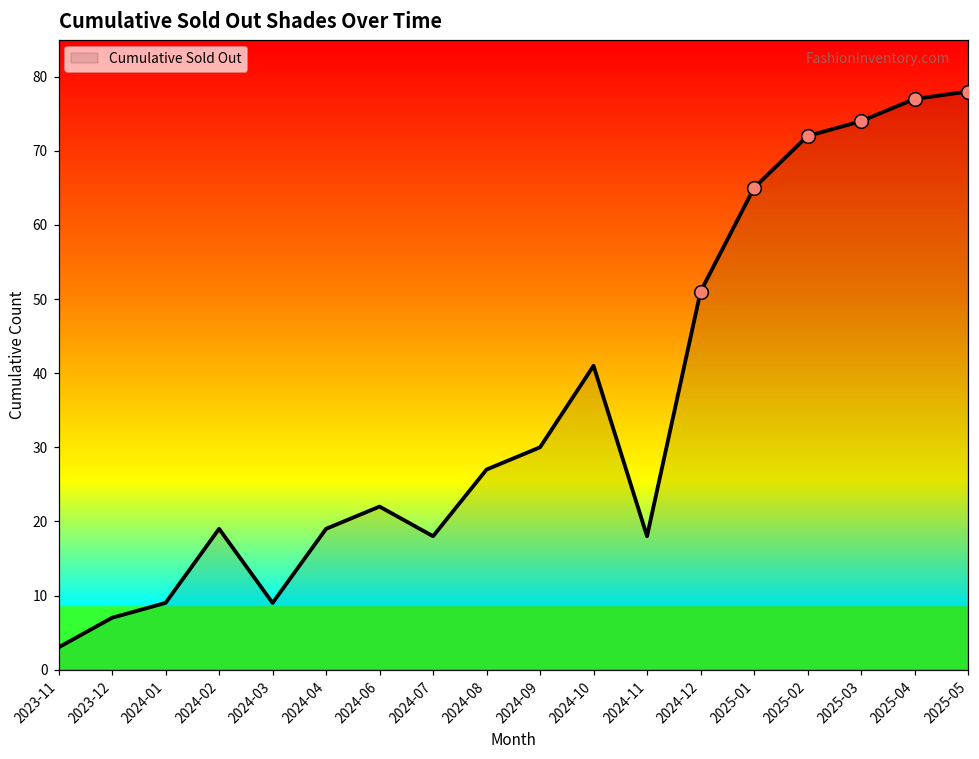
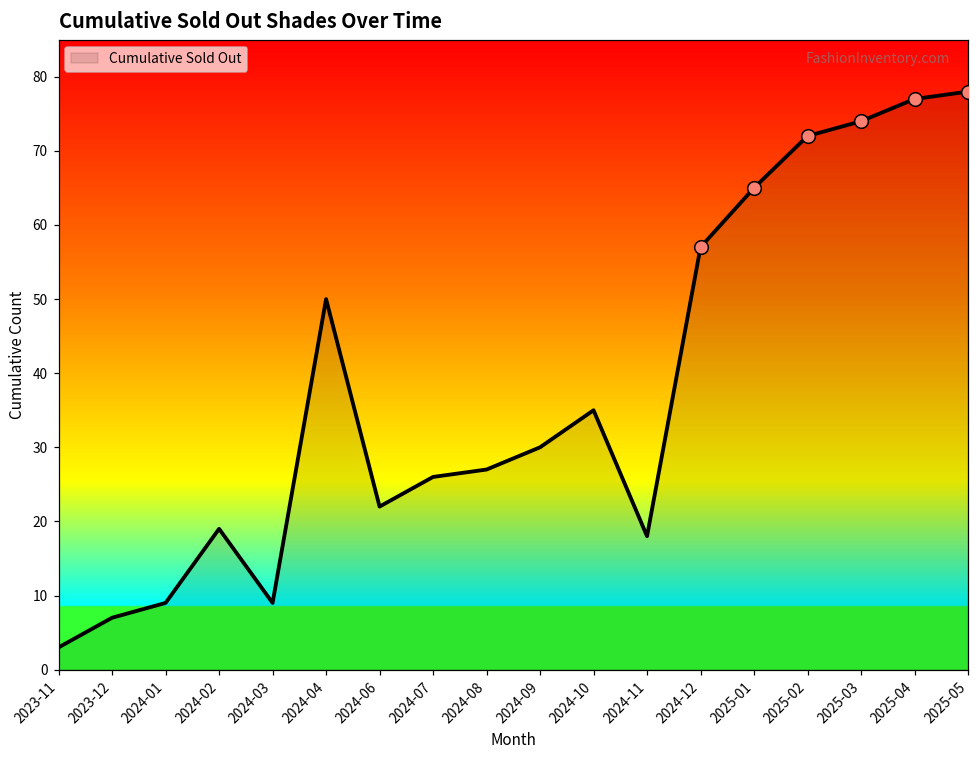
  {
    "Cumulative Sold Out": {
      "2023-11": 3,
      "2023-12": 7,
      "2024-01": 9,
      "2024-02": 19,
      "2024-03": 9,
-     "2024-04": 19,
+     "2024-04": 50,
      "2024-06": 22,
-     "2024-07": 18,
+     "2024-07": 26,
      "2024-08": 27,
      "2024-09": 30,
-     "2024-10": 41,
+     "2024-10": 35,
      "2024-11": 18,
-     "2024-12": 51
+     "2024-12": 57
    }
  }
